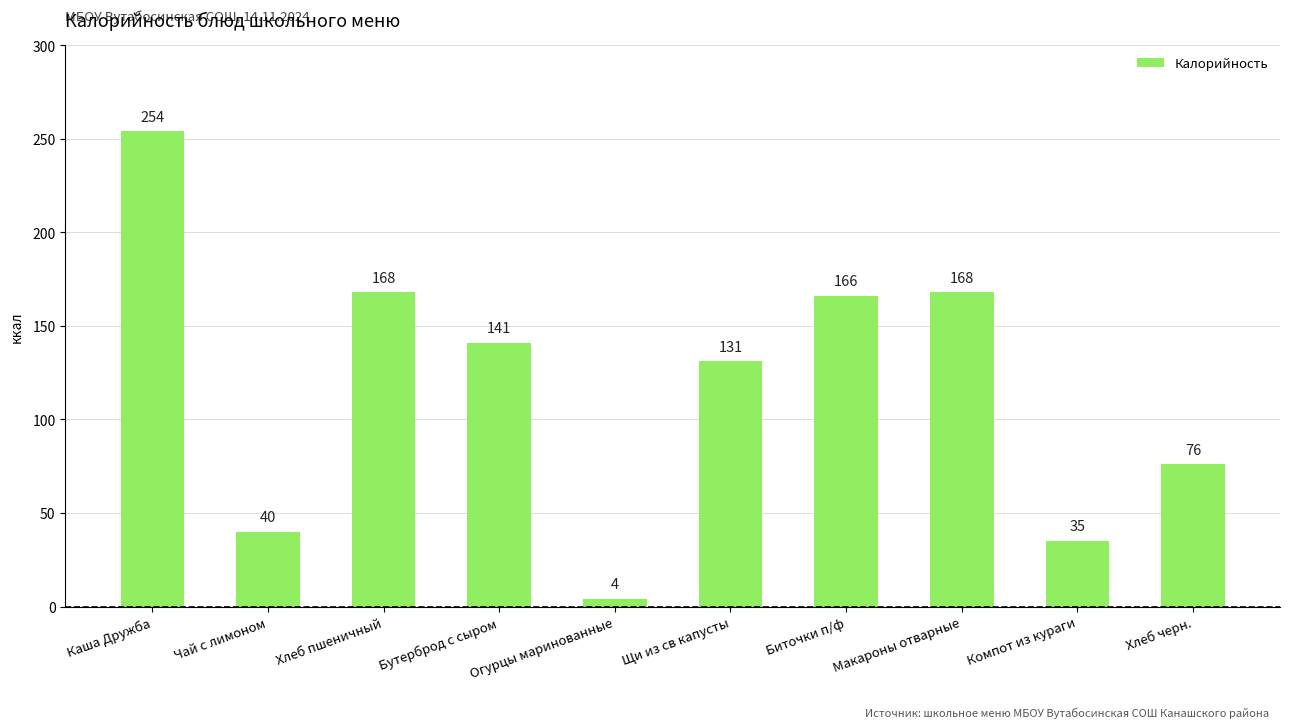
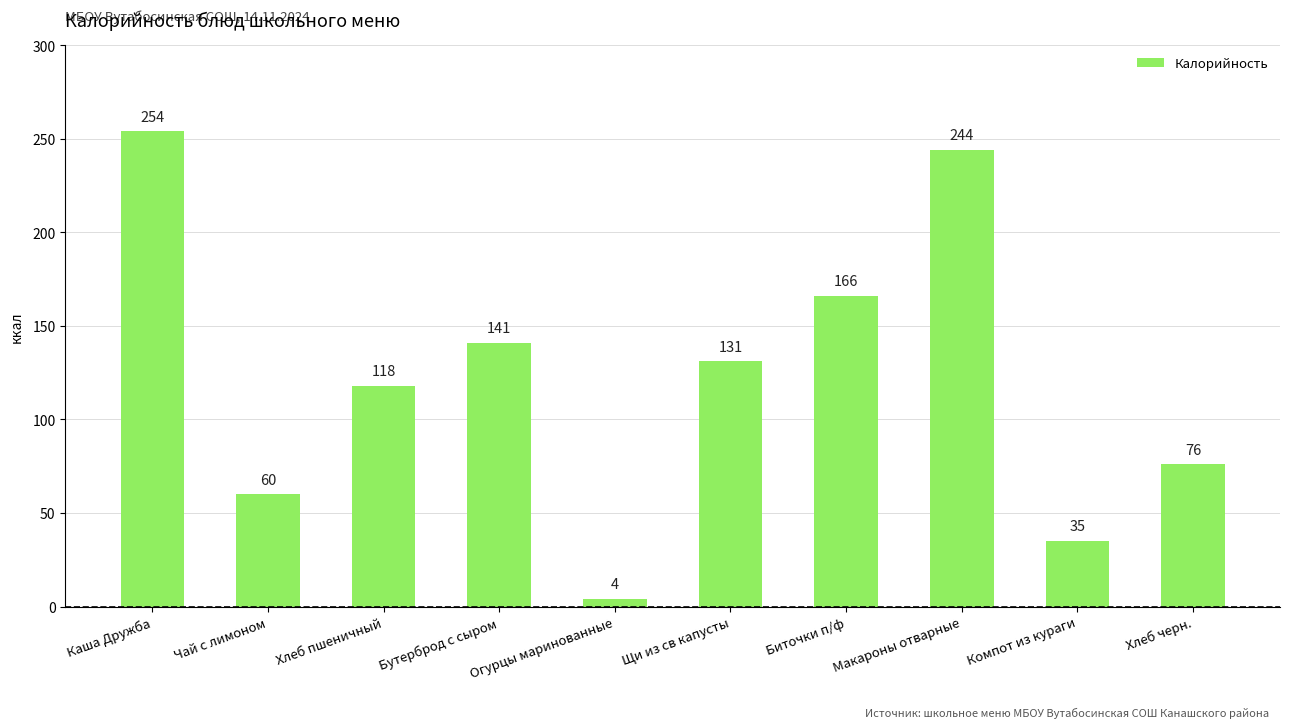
  {
    "Каша Дружба": 254,
-   "Чай с лимоном": 40,
-   "Хлеб пшеничный": 168,
+   "Чай с лимоном": 60,
+   "Хлеб пшеничный": 118,
    "Бутерброд с сыром": 141,
    "Огурцы маринованные": 4,
    "Щи из св капусты": 131,
    "Биточки п/ф": 166,
-   "Макароны отварные": 168,
+   "Макароны отварные": 244,
    "Компот из кураги": 35,
    "Хлеб черн.": 76
  }
